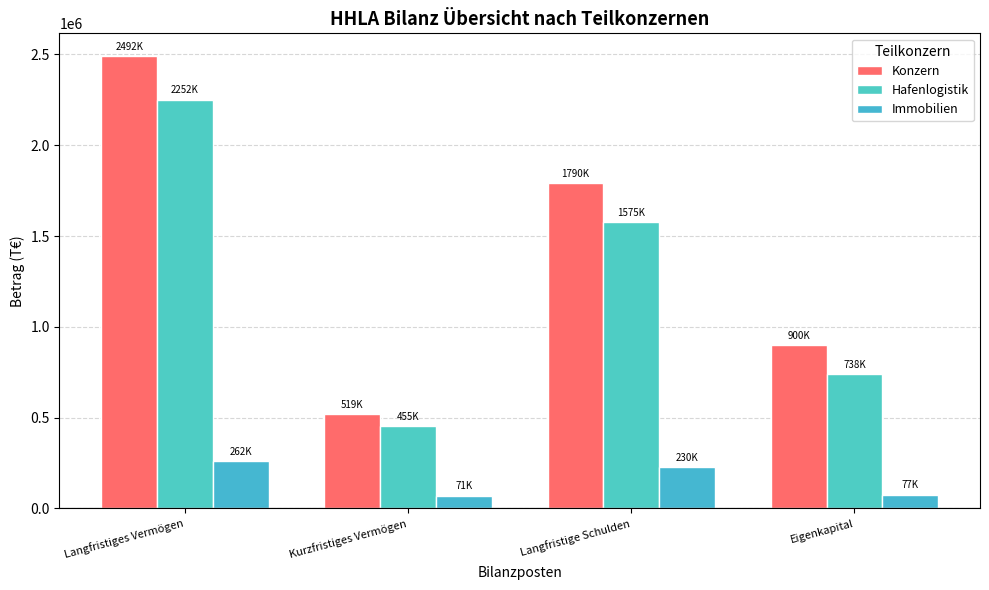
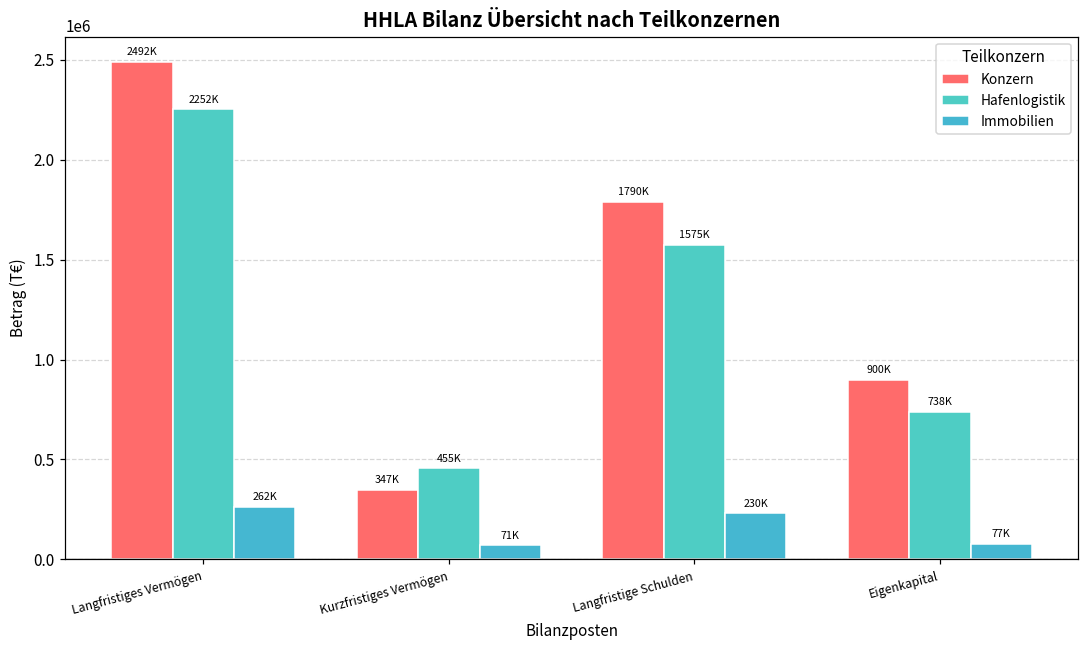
  {
    "Konzern": {
      "Langfristiges Vermögen": "2492K",
-     "Kurzfristiges Vermögen": "519K",
+     "Kurzfristiges Vermögen": "347K",
      "Langfristige Schulden": "1790K",
      "Eigenkapital": "900K"
    }
  }
